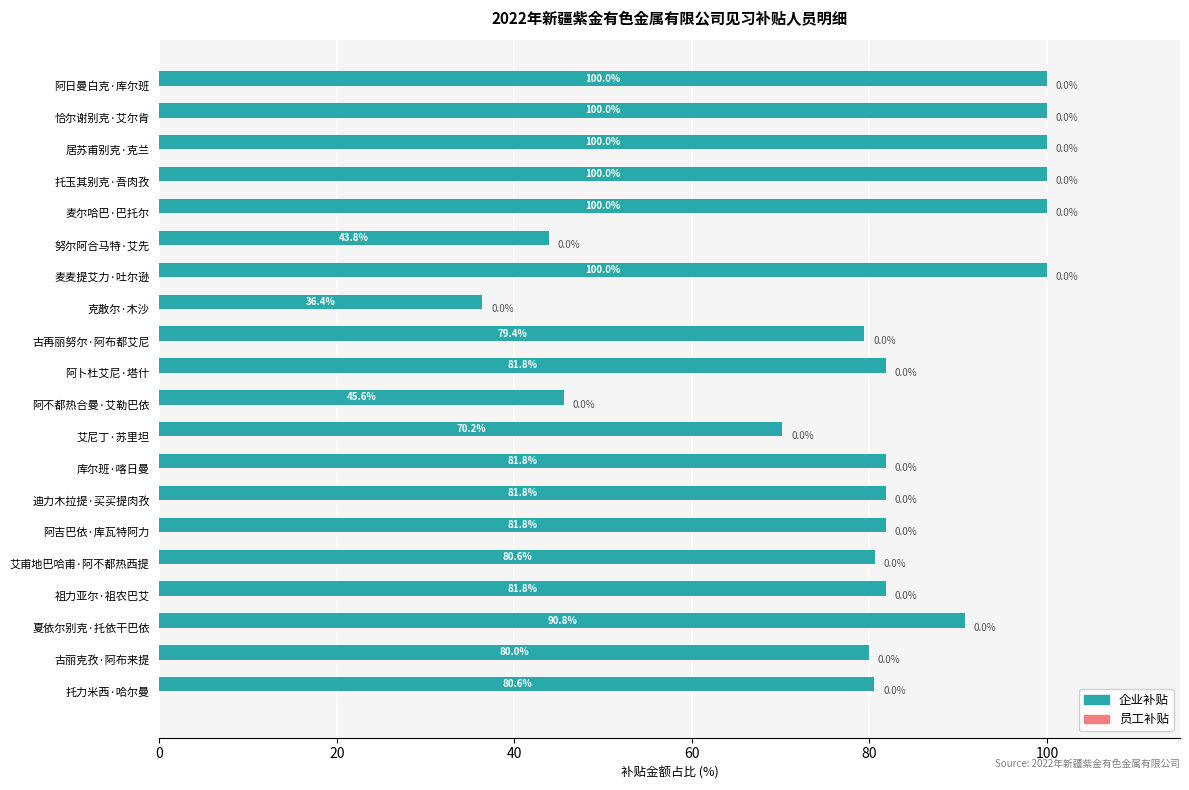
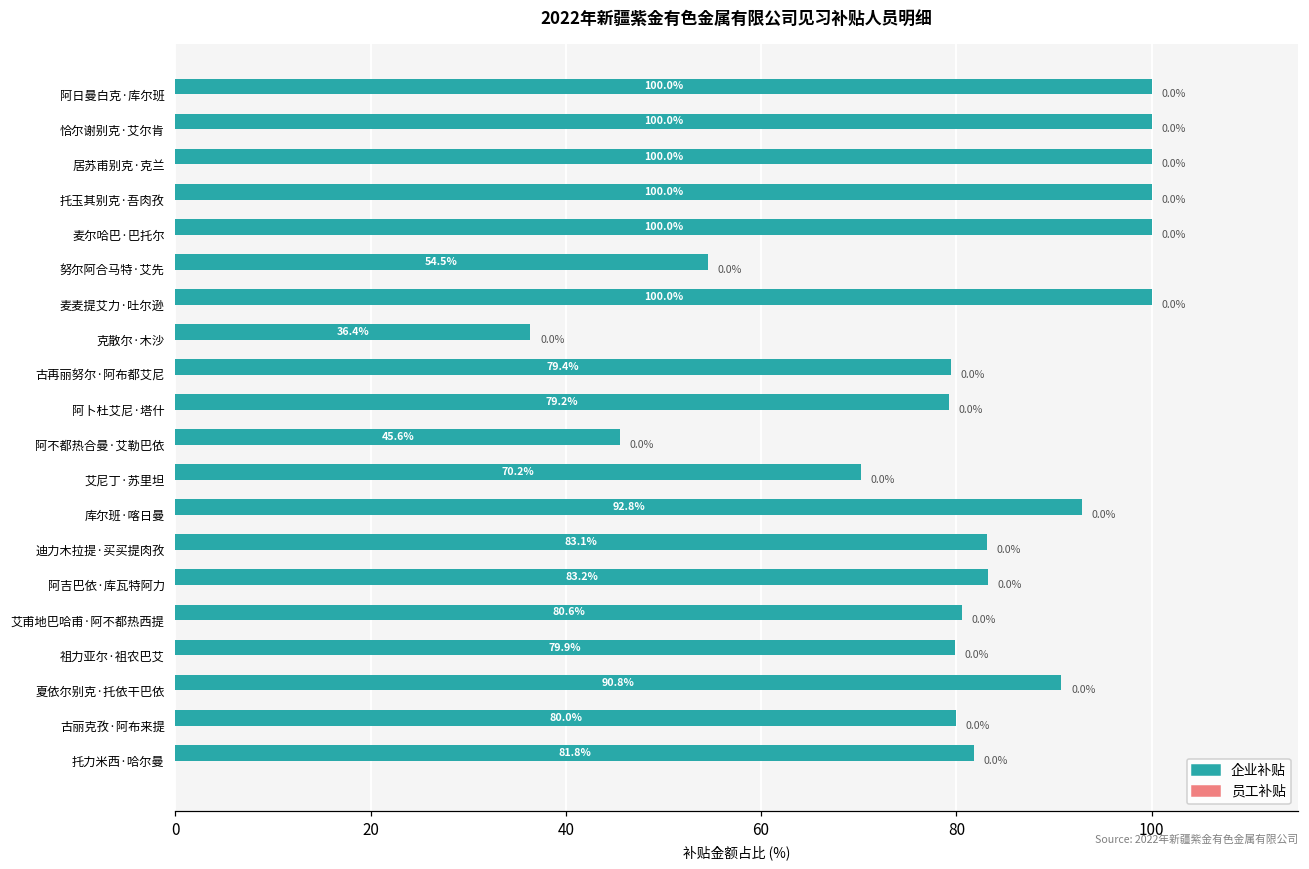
  {
    "企业补贴": {
      "阿日曼白克·库尔班": "100.0%",
      "恰尔谢别克·艾尔肯": "100.0%",
      "居苏甫别克·克兰": "100.0%",
      "托玉其别克·吾肉孜": "100.0%",
      "麦尔哈巴·巴托尔": "100.0%",
-     "努尔阿合马特·艾先": "43.8%",
+     "努尔阿合马特·艾先": "54.5%",
      "麦麦提艾力·吐尔逊": "100.0%",
      "克散尔·木沙": "36.4%",
      "古再丽努尔·阿布都艾尼": "79.4%",
-     "阿卜杜艾尼·塔什": "81.8%",
+     "阿卜杜艾尼·塔什": "79.2%",
      "阿不都热合曼·艾勒巴依": "45.6%",
      "艾尼丁·苏里坦": "70.2%",
-     "库尔班·喀日曼": "81.8%",
-     "迪力木拉提·买买提肉孜": "81.8%",
-     "阿吉巴依·库瓦特阿力": "81.8%",
+     "库尔班·喀日曼": "92.8%",
+     "迪力木拉提·买买提肉孜": "83.1%",
+     "阿吉巴依·库瓦特阿力": "83.2%",
      "艾甫地巴哈甫·阿不都热西提": "80.6%",
-     "祖力亚尔·祖农巴艾": "81.8%",
+     "祖力亚尔·祖农巴艾": "79.9%",
      "夏依尔别克·托依干巴依": "90.8%",
      "古丽克孜·阿布来提": "80.0%",
-     "托力米西·哈尔曼": "80.6%"
+     "托力米西·哈尔曼": "81.8%"
    },
    "员工补贴": {
      "阿日曼白克·库尔班": "0",
      "恰尔谢别克·艾尔肯": "0",
      "居苏甫别克·克兰": "0",
      "托玉其别克·吾肉孜": "0",
      "麦尔哈巴·巴托尔": "0",
      "努尔阿合马特·艾先": "0",
      "麦麦提艾力·吐尔逊": "0",
      "克散尔·木沙": "0",
      "古再丽努尔·阿布都艾尼": "0",
      "阿卜杜艾尼·塔什": "0",
      "阿不都热合曼·艾勒巴依": "0",
      "艾尼丁·苏里坦": "0",
      "库尔班·喀日曼": "0",
      "迪力木拉提·买买提肉孜": "0",
      "阿吉巴依·库瓦特阿力": "0",
      "艾甫地巴哈甫·阿不都热西提": "0",
      "祖力亚尔·祖农巴艾": "0",
      "夏依尔别克·托依干巴依": "0",
      "古丽克孜·阿布来提": "0",
      "托力米西·哈尔曼": "0"
    }
  }
